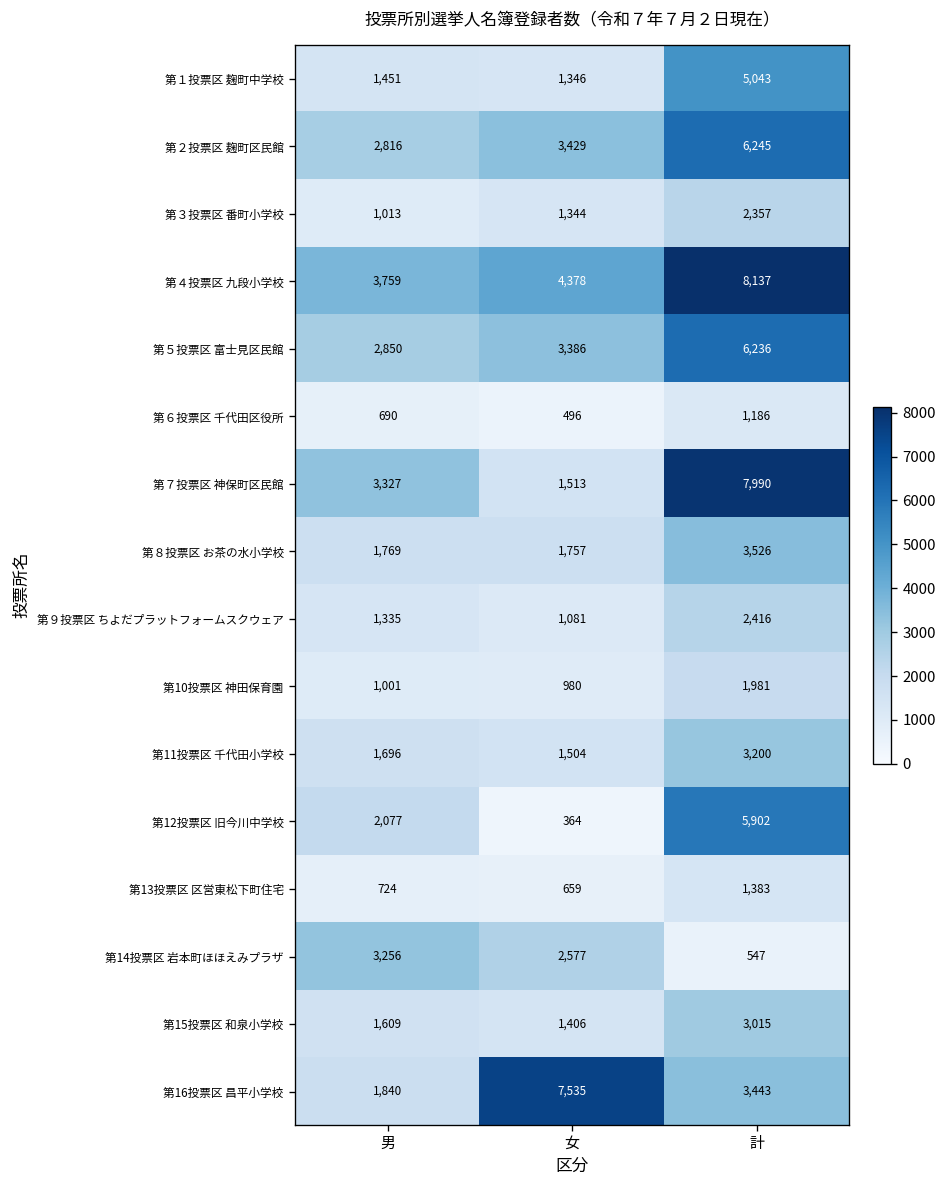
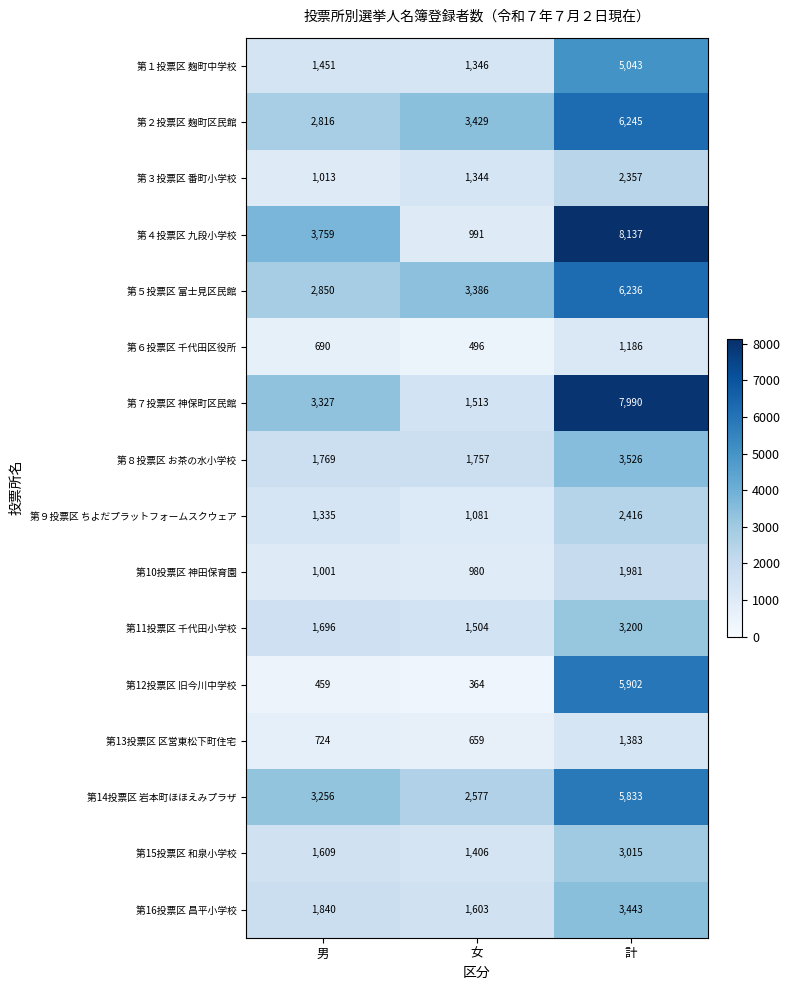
  {
    "第１投票区 麹町中学校": {
      "男": "1,451",
      "女": "1,346",
      "計": "5,043"
    },
    "第２投票区 麹町区民館": {
      "男": "2,816",
      "女": "3,429",
      "計": "6,245"
    },
    "第３投票区 番町小学校": {
      "男": "1,013",
      "女": "1,344",
      "計": "2,357"
    },
    "第４投票区 九段小学校": {
      "男": "3,759",
-     "女": "4,378",
+     "女": "991",
      "計": "8,137"
    },
    "第５投票区 富士見区民館": {
      "男": "2,850",
      "女": "3,386",
      "計": "6,236"
    },
    "第６投票区 千代田区役所": {
      "男": "690",
      "女": "496",
      "計": "1,186"
    },
    "第７投票区 神保町区民館": {
      "男": "3,327",
      "女": "1,513",
      "計": "7,990"
    },
    "第８投票区 お茶の水小学校": {
      "男": "1,769",
      "女": "1,757",
      "計": "3,526"
    },
    "第９投票区 ちよだプラットフォームスクウェア": {
      "男": "1,335",
      "女": "1,081",
      "計": "2,416"
    },
    "第10投票区 神田保育園": {
      "男": "1,001",
      "女": "980",
      "計": "1,981"
    },
    "第11投票区 千代田小学校": {
      "男": "1,696",
      "女": "1,504",
      "計": "3,200"
    },
    "第12投票区 旧今川中学校": {
-     "男": "2,077",
+     "男": "459",
      "女": "364",
      "計": "5,902"
    },
    "第13投票区 区営東松下町住宅": {
      "男": "724",
      "女": "659",
      "計": "1,383"
    },
    "第14投票区 岩本町ほほえみプラザ": {
      "男": "3,256",
      "女": "2,577",
-     "計": "547"
+     "計": "5,833"
    },
    "第15投票区 和泉小学校": {
      "男": "1,609",
      "女": "1,406",
      "計": "3,015"
    },
    "第16投票区 昌平小学校": {
      "男": "1,840",
-     "女": "7,535",
+     "女": "1,603",
      "計": "3,443"
    }
  }
